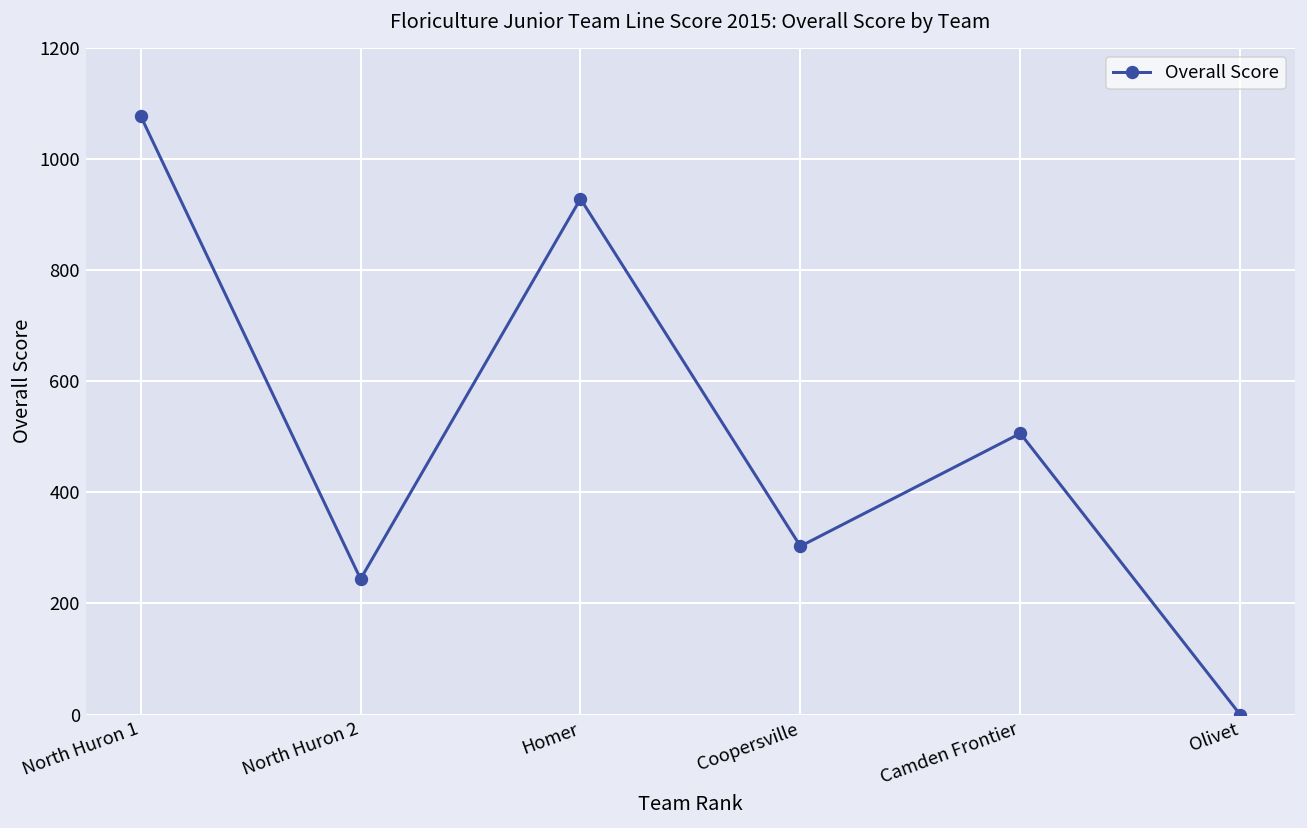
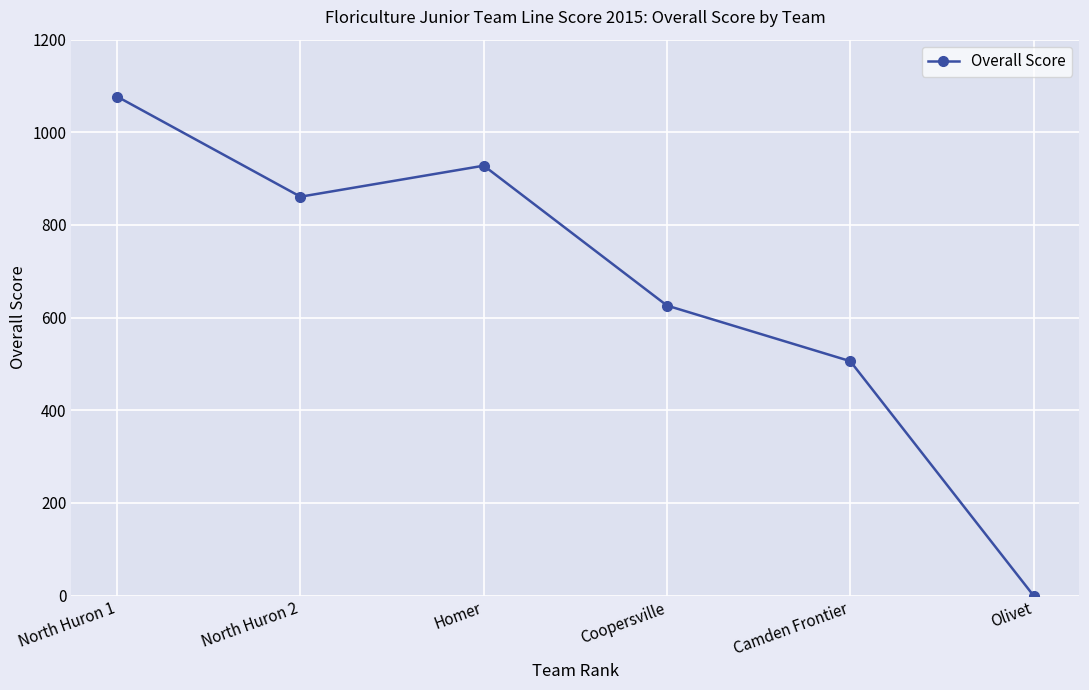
  {
    "North Huron 1": 1080,
-   "North Huron 2": 240,
+   "North Huron 2": 860,
    "Homer": 930,
-   "Coopersville": 300,
+   "Coopersville": 630,
    "Camden Frontier": 510,
    "Olivet": 0
  }
